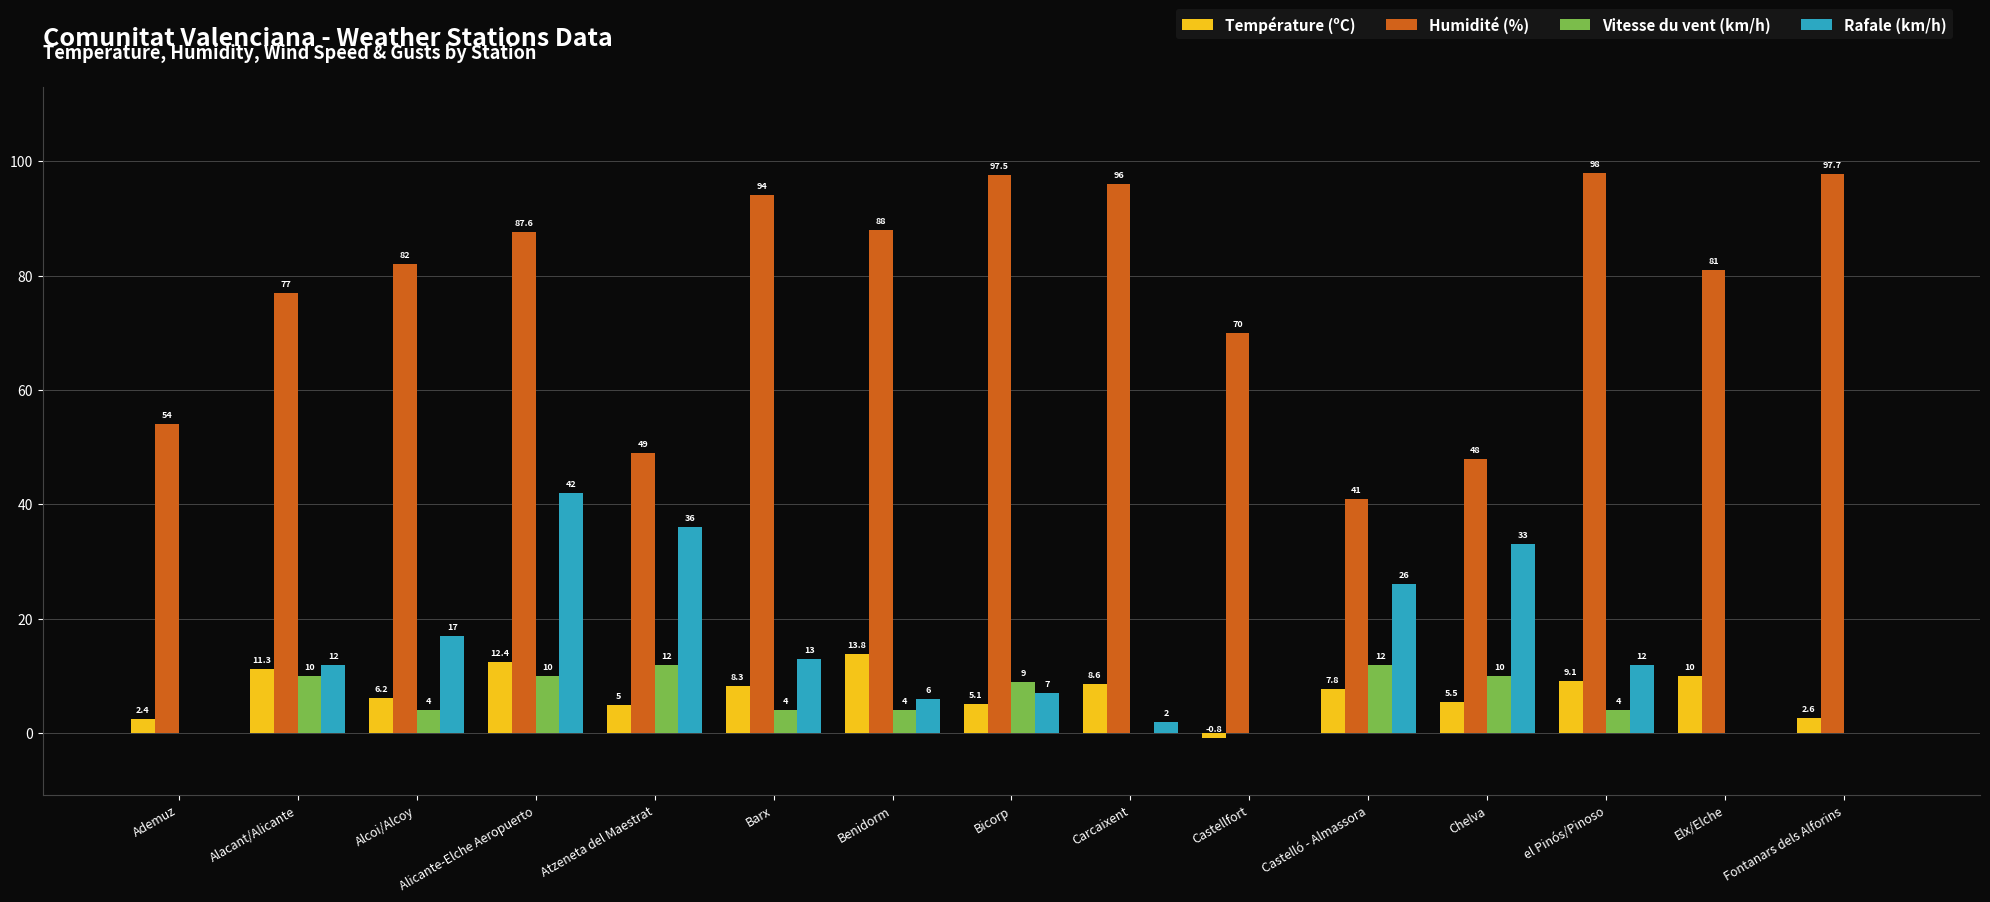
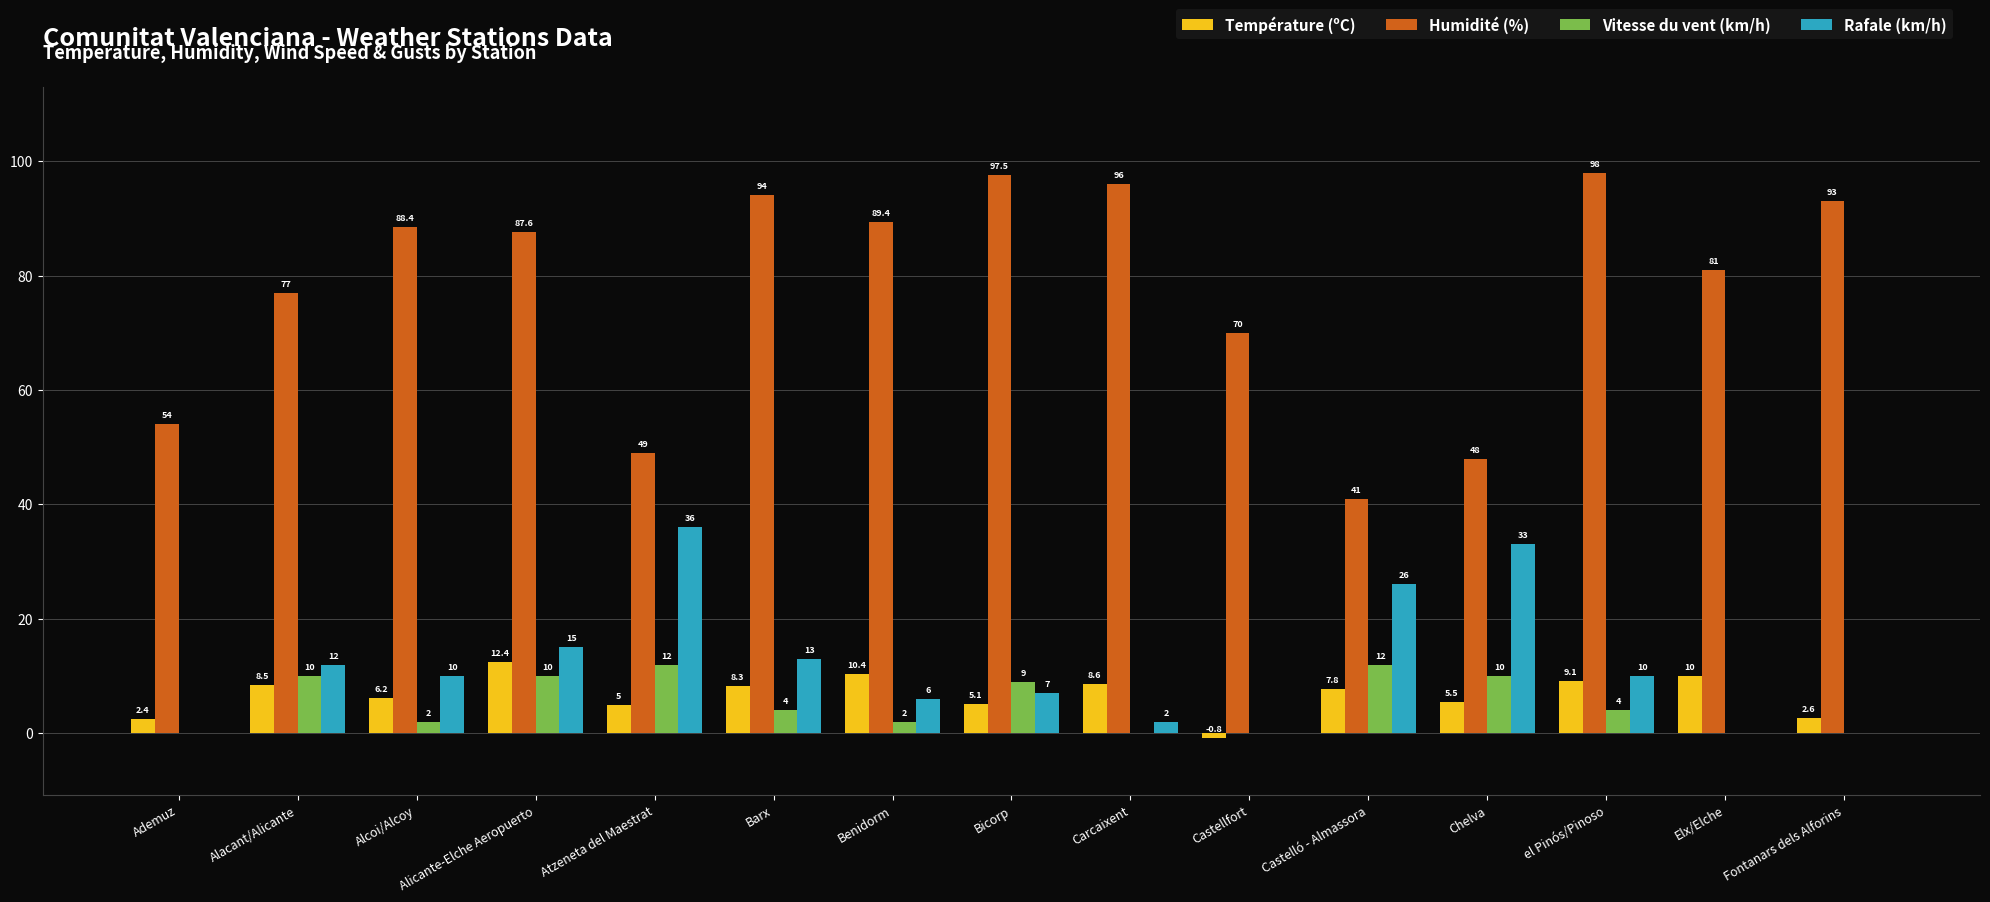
  {
    "Température (ºC)": {
      "Ademuz": 2.4,
-     "Alacant/Alicante": 11.3,
+     "Alacant/Alicante": 8.5,
      "Alcoi/Alcoy": 6.2,
      "Alicante-Elche Aeropuerto": 12.4,
      "Atzeneta del Maestrat": 5,
      "Barx": 8.3,
-     "Benidorm": 13.8,
+     "Benidorm": 10.4,
      "Bicorp": 5.1,
      "Carcaixent": 8.6,
      "Castellfort": -0.8,
      "Castelló - Almassora": 7.8,
      "Chelva": 5.5,
      "el Pinós/Pinoso": 9.1,
      "Elx/Elche": 10,
      "Fontanars dels Alforins": 2.6
    },
    "Humidité (%)": {
      "Ademuz": 54,
      "Alacant/Alicante": 77,
-     "Alcoi/Alcoy": 82,
+     "Alcoi/Alcoy": 88.4,
      "Alicante-Elche Aeropuerto": 87.6,
      "Atzeneta del Maestrat": 49,
      "Barx": 94,
-     "Benidorm": 88,
+     "Benidorm": 89.4,
      "Bicorp": 97.5,
      "Carcaixent": 96,
      "Castellfort": 70,
      "Castelló - Almassora": 41,
      "Chelva": 48,
      "el Pinós/Pinoso": 98,
      "Elx/Elche": 81,
-     "Fontanars dels Alforins": 97.7
+     "Fontanars dels Alforins": 93
    },
    "Vitesse du vent (km/h)": {
      "Alacant/Alicante": 10,
-     "Alcoi/Alcoy": 4,
+     "Alcoi/Alcoy": 2,
      "Alicante-Elche Aeropuerto": 10,
      "Atzeneta del Maestrat": 12,
      "Barx": 4,
-     "Benidorm": 4,
+     "Benidorm": 2,
      "Bicorp": 9,
      "Castelló - Almassora": 12,
      "Chelva": 10,
      "el Pinós/Pinoso": 4
    },
    "Rafale (km/h)": {
      "Alacant/Alicante": 12,
-     "Alcoi/Alcoy": 17,
-     "Alicante-Elche Aeropuerto": 42,
+     "Alcoi/Alcoy": 10,
+     "Alicante-Elche Aeropuerto": 15,
      "Atzeneta del Maestrat": 36,
      "Barx": 13,
      "Benidorm": 6,
      "Bicorp": 7,
      "Carcaixent": 2,
      "Castelló - Almassora": 26,
      "Chelva": 33,
-     "el Pinós/Pinoso": 12
+     "el Pinós/Pinoso": 10
    }
  }
